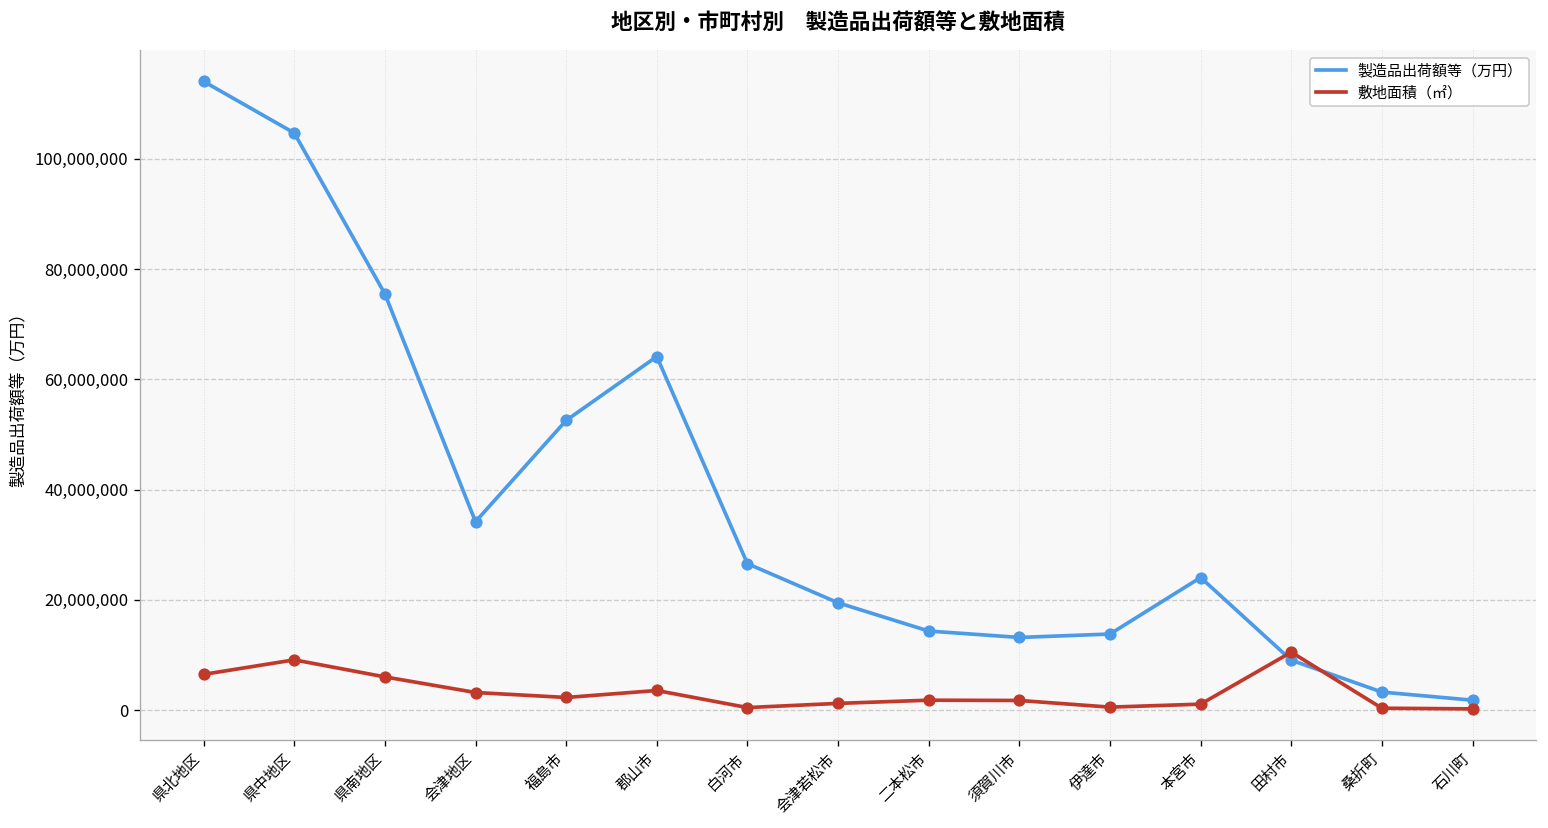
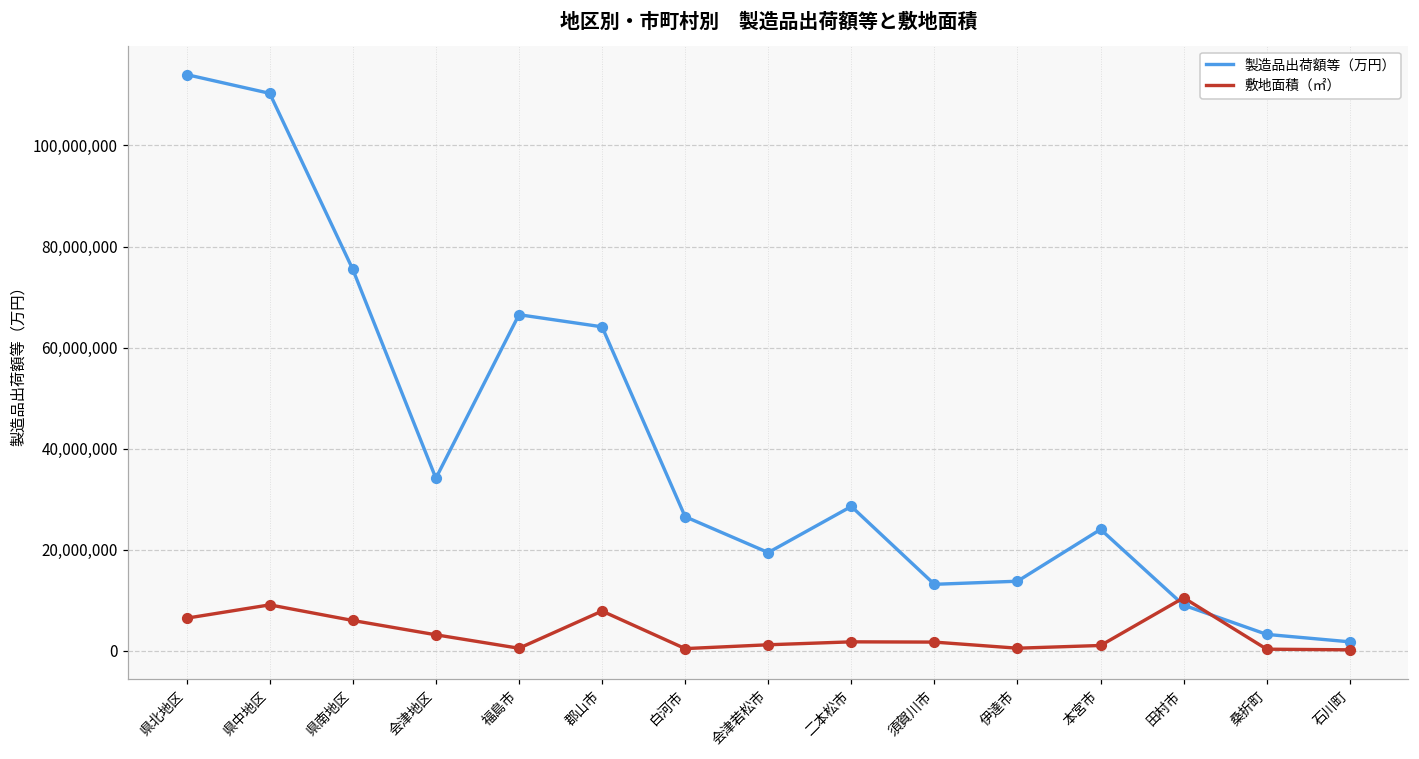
  {
    "製造品出荷額等（万円）": {
      "県北地区": "114,000,000",
-     "県中地区": "105,000,000",
+     "県中地区": "110,000,000",
      "県南地区": "75,000,000",
      "会津地区": "34,000,000",
-     "福島市": "53,000,000",
+     "福島市": "67,000,000",
      "郡山市": "64,000,000",
      "白河市": "27,000,000",
      "会津若松市": "19,000,000",
-     "二本松市": "14,000,000",
+     "二本松市": "29,000,000",
      "須賀川市": "13,000,000",
      "伊達市": "14,000,000",
      "本宮市": "24,000,000",
      "田村市": "9,000,000",
      "桑折町": "3,000,000",
      "石川町": "2,000,000"
    },
    "敷地面積（㎡）": {
      "県北地区": "6,000,000",
      "県中地区": "9,000,000",
      "県南地区": "6,000,000",
      "会津地区": "3,000,000",
-     "福島市": "2,000,000",
-     "郡山市": "4,000,000",
+     "福島市": "1,000,000",
+     "郡山市": "8,000,000",
      "白河市": "0",
      "会津若松市": "1,000,000",
      "二本松市": "2,000,000",
      "須賀川市": "2,000,000",
      "伊達市": "1,000,000",
      "本宮市": "1,000,000",
      "田村市": "11,000,000",
      "桑折町": "0",
      "石川町": "0"
    }
  }
